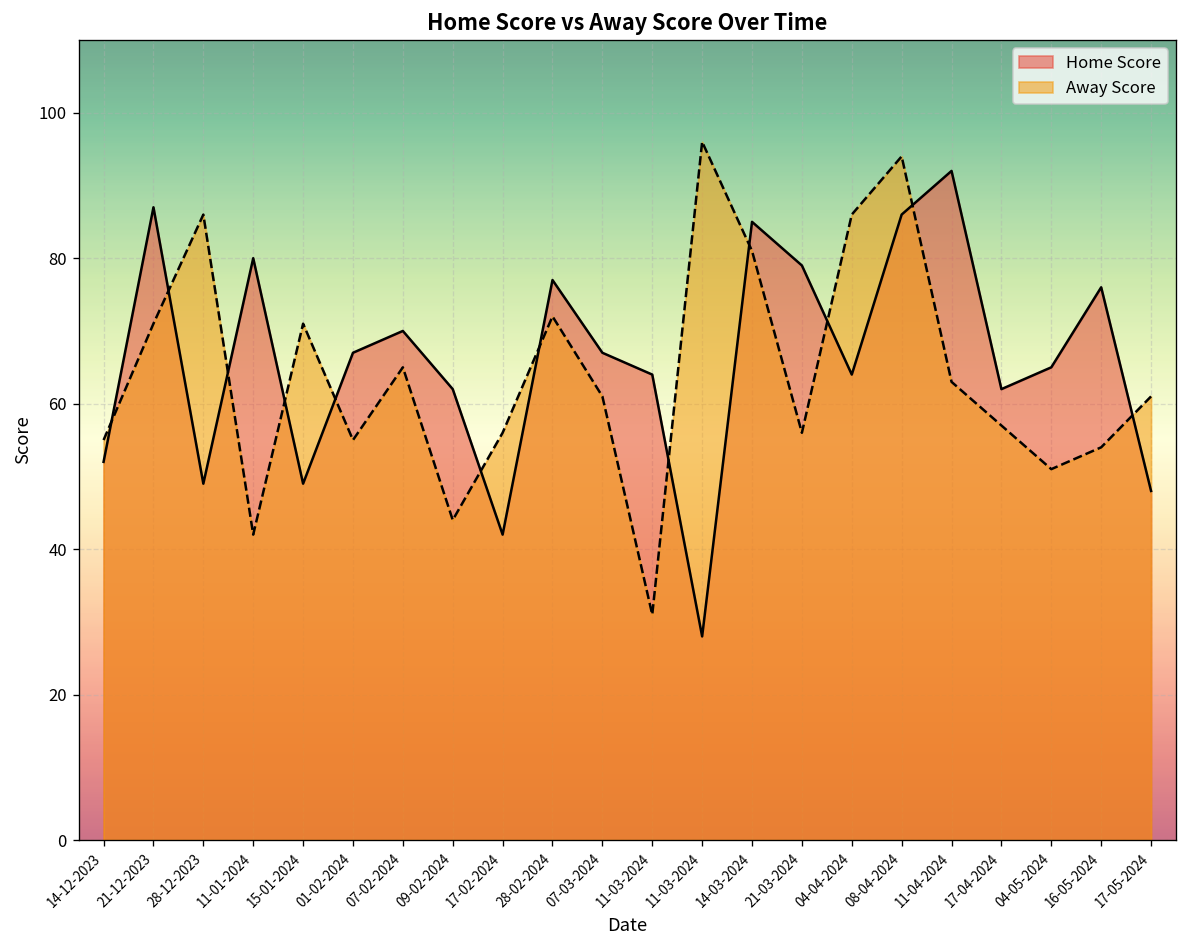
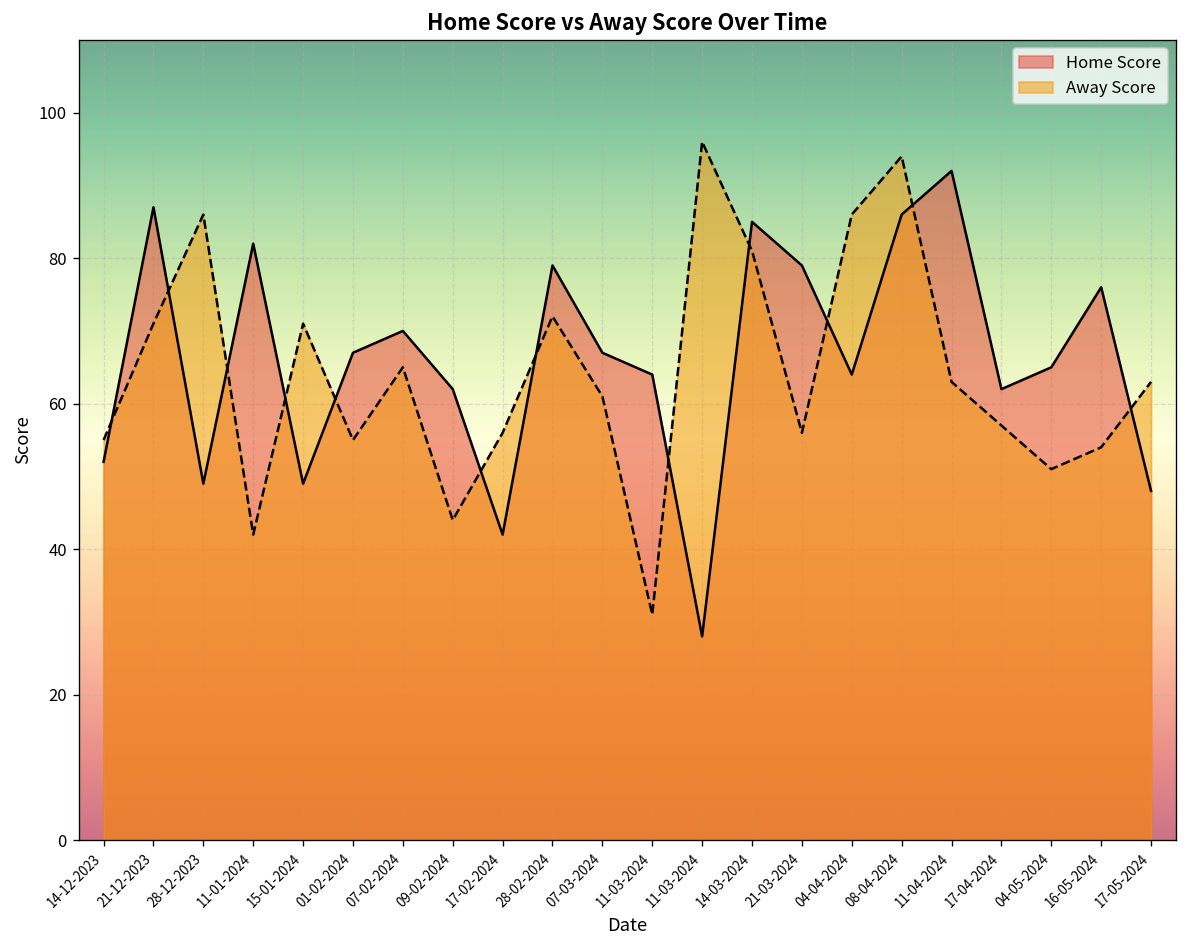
  {
    "Home Score": {
      "14-12-2023": 52,
      "21-12-2023": 87,
      "28-12-2023": 49,
-     "11-01-2024": 80,
+     "11-01-2024": 82,
      "15-01-2024": 49,
      "01-02-2024": 67,
      "07-02-2024": 70,
      "09-02-2024": 62,
      "17-02-2024": 42,
-     "28-02-2024": 77,
+     "28-02-2024": 79,
      "07-03-2024": 67,
      "14-03-2024": 85,
      "21-03-2024": 79,
      "04-04-2024": 64,
      "08-04-2024": 86,
      "11-04-2024": 92,
      "17-04-2024": 62,
      "04-05-2024": 65,
      "16-05-2024": 76,
      "17-05-2024": 48
    },
    "Away Score": {
      "14-12-2023": 55,
      "21-12-2023": 71,
      "28-12-2023": 86,
      "11-01-2024": 42,
      "15-01-2024": 71,
      "01-02-2024": 55,
      "07-02-2024": 65,
      "09-02-2024": 44,
      "17-02-2024": 56,
      "28-02-2024": 72,
      "07-03-2024": 61,
      "14-03-2024": 81,
      "21-03-2024": 56,
      "04-04-2024": 86,
      "08-04-2024": 94,
      "11-04-2024": 63,
      "17-04-2024": 57,
      "04-05-2024": 51,
      "16-05-2024": 54,
-     "17-05-2024": 61
+     "17-05-2024": 63
    }
  }
